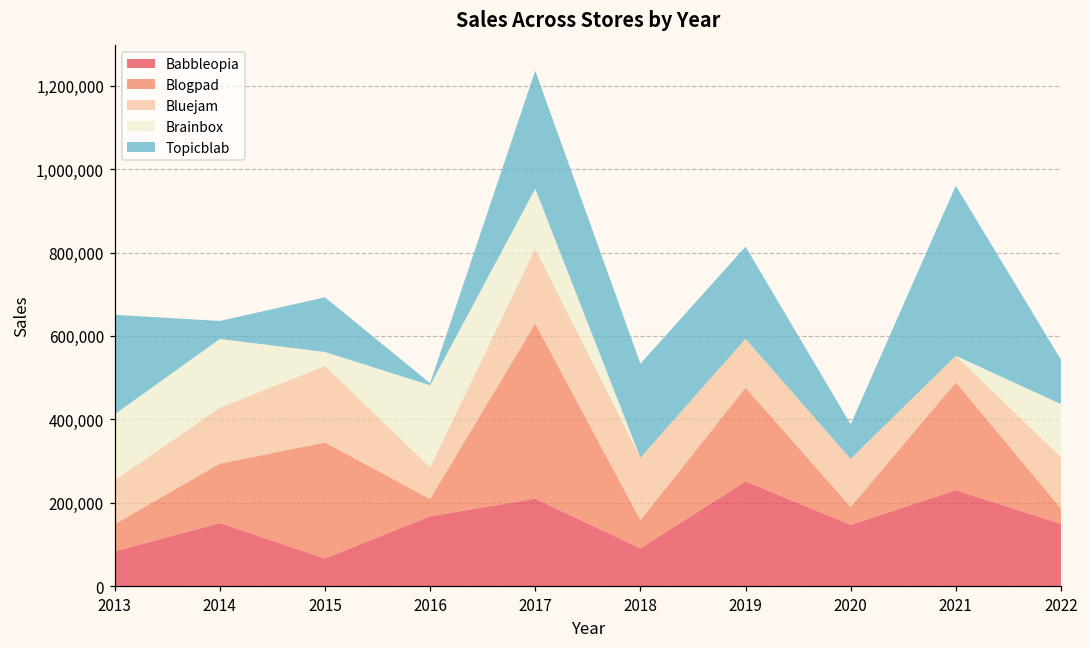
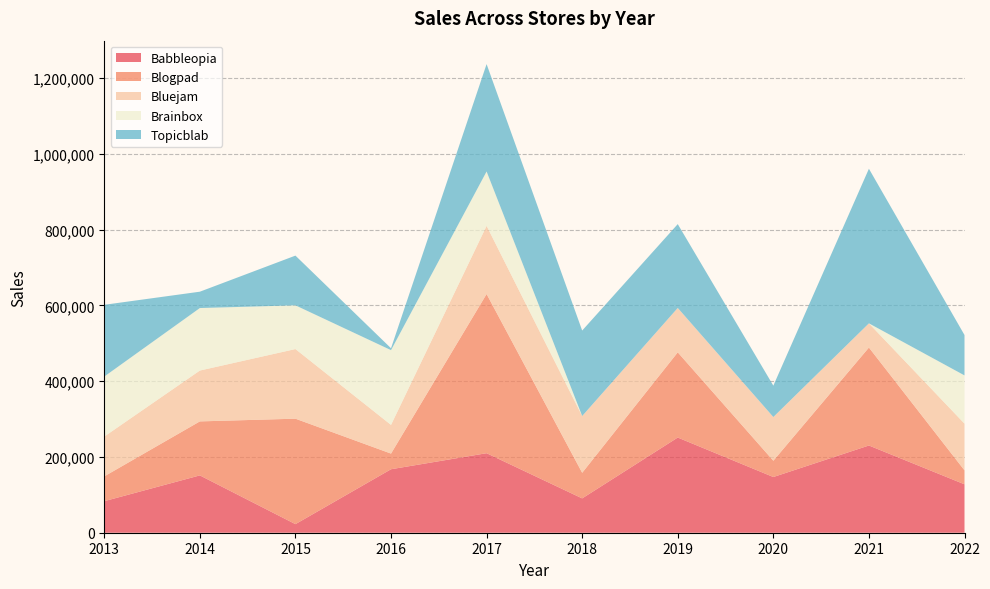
  {
    "Babbleopia": {
      "2013": "80,000",
      "2014": "150,000",
-     "2015": "70,000",
+     "2015": "20,000",
      "2016": "170,000",
      "2017": "210,000",
      "2018": "90,000",
      "2019": "250,000",
      "2020": "150,000",
      "2021": "230,000",
-     "2022": "150,000"
+     "2022": "130,000"
    },
    "Blogpad": {
      "2013": "70,000",
      "2014": "140,000",
      "2015": "280,000",
      "2016": "40,000",
      "2017": "420,000",
      "2018": "70,000",
      "2019": "220,000",
      "2020": "40,000",
      "2021": "260,000",
      "2022": "40,000"
    },
    "Bluejam": {
      "2013": "110,000",
      "2014": "130,000",
      "2015": "180,000",
      "2016": "80,000",
      "2017": "180,000",
      "2022": "120,000"
    },
    "Brainbox": {
      "2013": "160,000",
      "2014": "160,000",
-     "2015": "30,000",
+     "2015": "120,000",
      "2017": "140,000",
      "2022": "130,000"
    },
    "Topicblab": {
-     "2013": "240,000",
+     "2013": "190,000",
      "2014": "40,000",
      "2015": "130,000",
      "2017": "280,000",
      "2018": "230,000",
      "2019": "220,000",
      "2020": "80,000",
      "2021": "410,000",
      "2022": "110,000"
    }
  }
